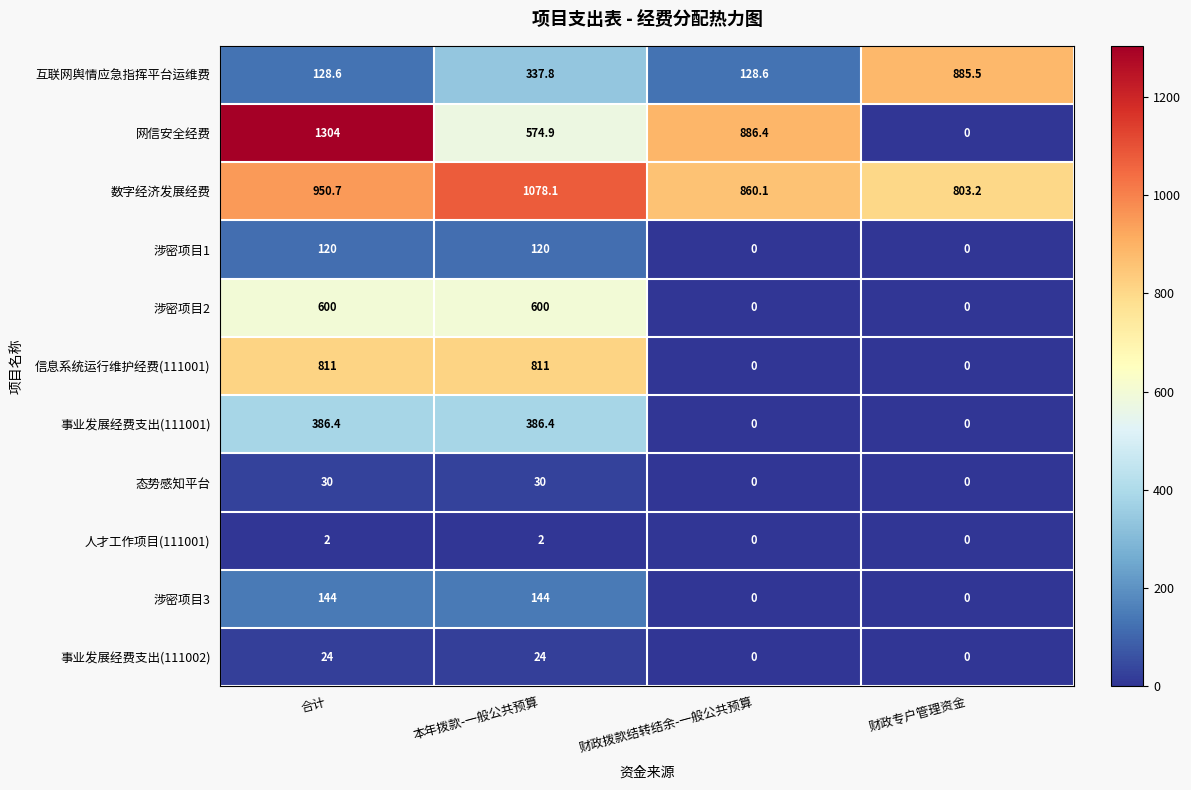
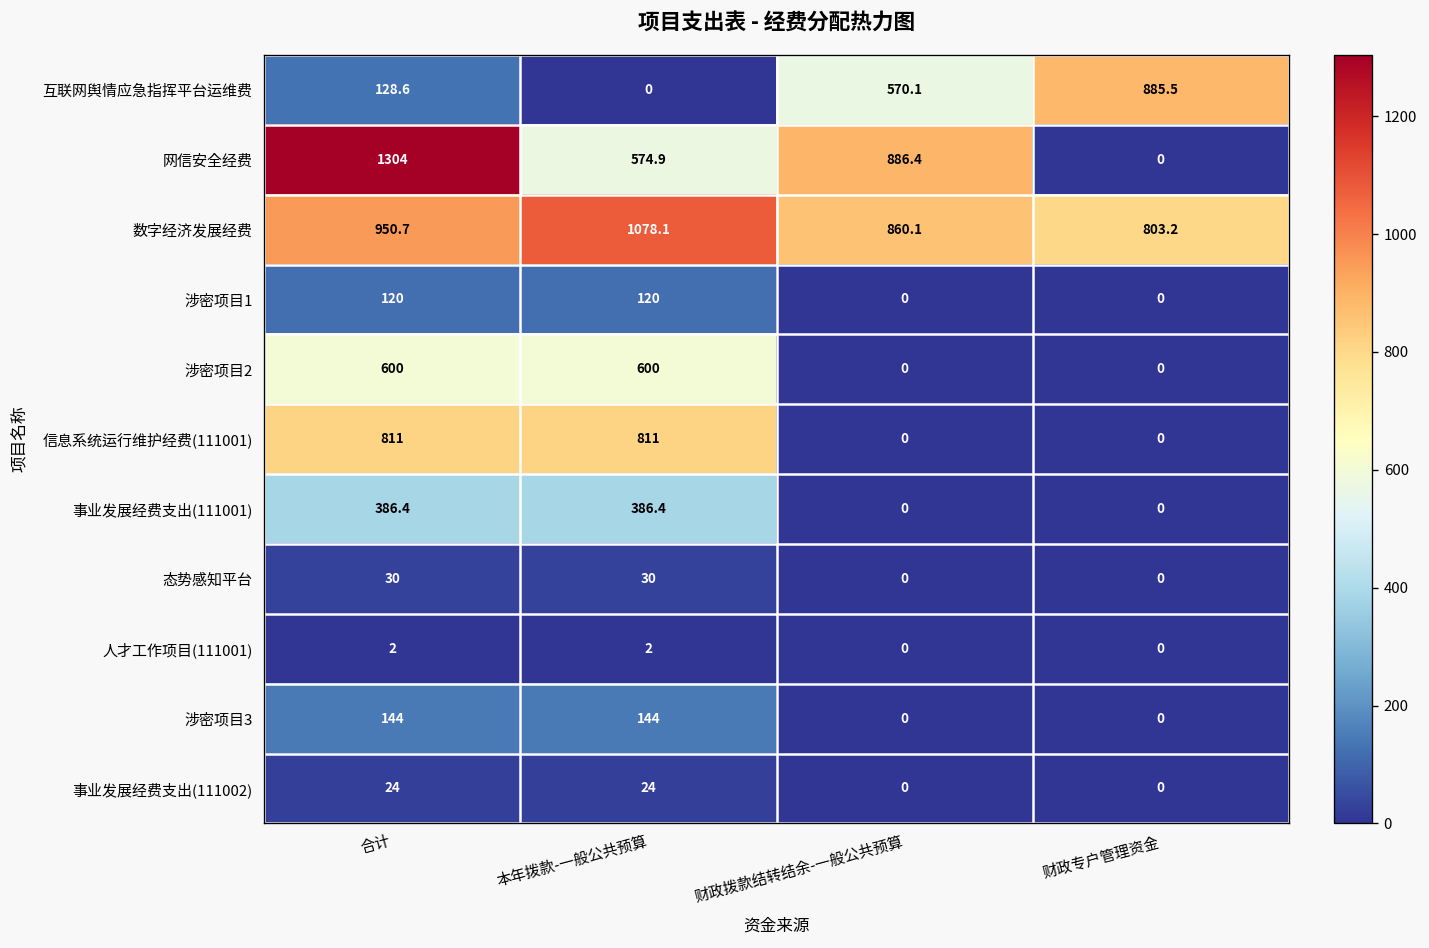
  {
    "互联网舆情应急指挥平台运维费": {
      "合计": 128.6,
-     "本年拨款-一般公共预算": 337.8,
-     "财政拨款结转结余-一般公共预算": 128.6,
+     "本年拨款-一般公共预算": 0,
+     "财政拨款结转结余-一般公共预算": 570.1,
      "财政专户管理资金": 885.5
    },
    "网信安全经费": {
      "合计": 1304,
      "本年拨款-一般公共预算": 574.9,
      "财政拨款结转结余-一般公共预算": 886.4,
      "财政专户管理资金": 0
    },
    "数字经济发展经费": {
      "合计": 950.7,
      "本年拨款-一般公共预算": 1078.1,
      "财政拨款结转结余-一般公共预算": 860.1,
      "财政专户管理资金": 803.2
    },
    "涉密项目1": {
      "合计": 120,
      "本年拨款-一般公共预算": 120,
      "财政拨款结转结余-一般公共预算": 0,
      "财政专户管理资金": 0
    },
    "涉密项目2": {
      "合计": 600,
      "本年拨款-一般公共预算": 600,
      "财政拨款结转结余-一般公共预算": 0,
      "财政专户管理资金": 0
    },
    "信息系统运行维护经费(111001)": {
      "合计": 811,
      "本年拨款-一般公共预算": 811,
      "财政拨款结转结余-一般公共预算": 0,
      "财政专户管理资金": 0
    },
    "事业发展经费支出(111001)": {
      "合计": 386.4,
      "本年拨款-一般公共预算": 386.4,
      "财政拨款结转结余-一般公共预算": 0,
      "财政专户管理资金": 0
    },
    "态势感知平台": {
      "合计": 30,
      "本年拨款-一般公共预算": 30,
      "财政拨款结转结余-一般公共预算": 0,
      "财政专户管理资金": 0
    },
    "人才工作项目(111001)": {
      "合计": 2,
      "本年拨款-一般公共预算": 2,
      "财政拨款结转结余-一般公共预算": 0,
      "财政专户管理资金": 0
    },
    "涉密项目3": {
      "合计": 144,
      "本年拨款-一般公共预算": 144,
      "财政拨款结转结余-一般公共预算": 0,
      "财政专户管理资金": 0
    },
    "事业发展经费支出(111002)": {
      "合计": 24,
      "本年拨款-一般公共预算": 24,
      "财政拨款结转结余-一般公共预算": 0,
      "财政专户管理资金": 0
    }
  }
